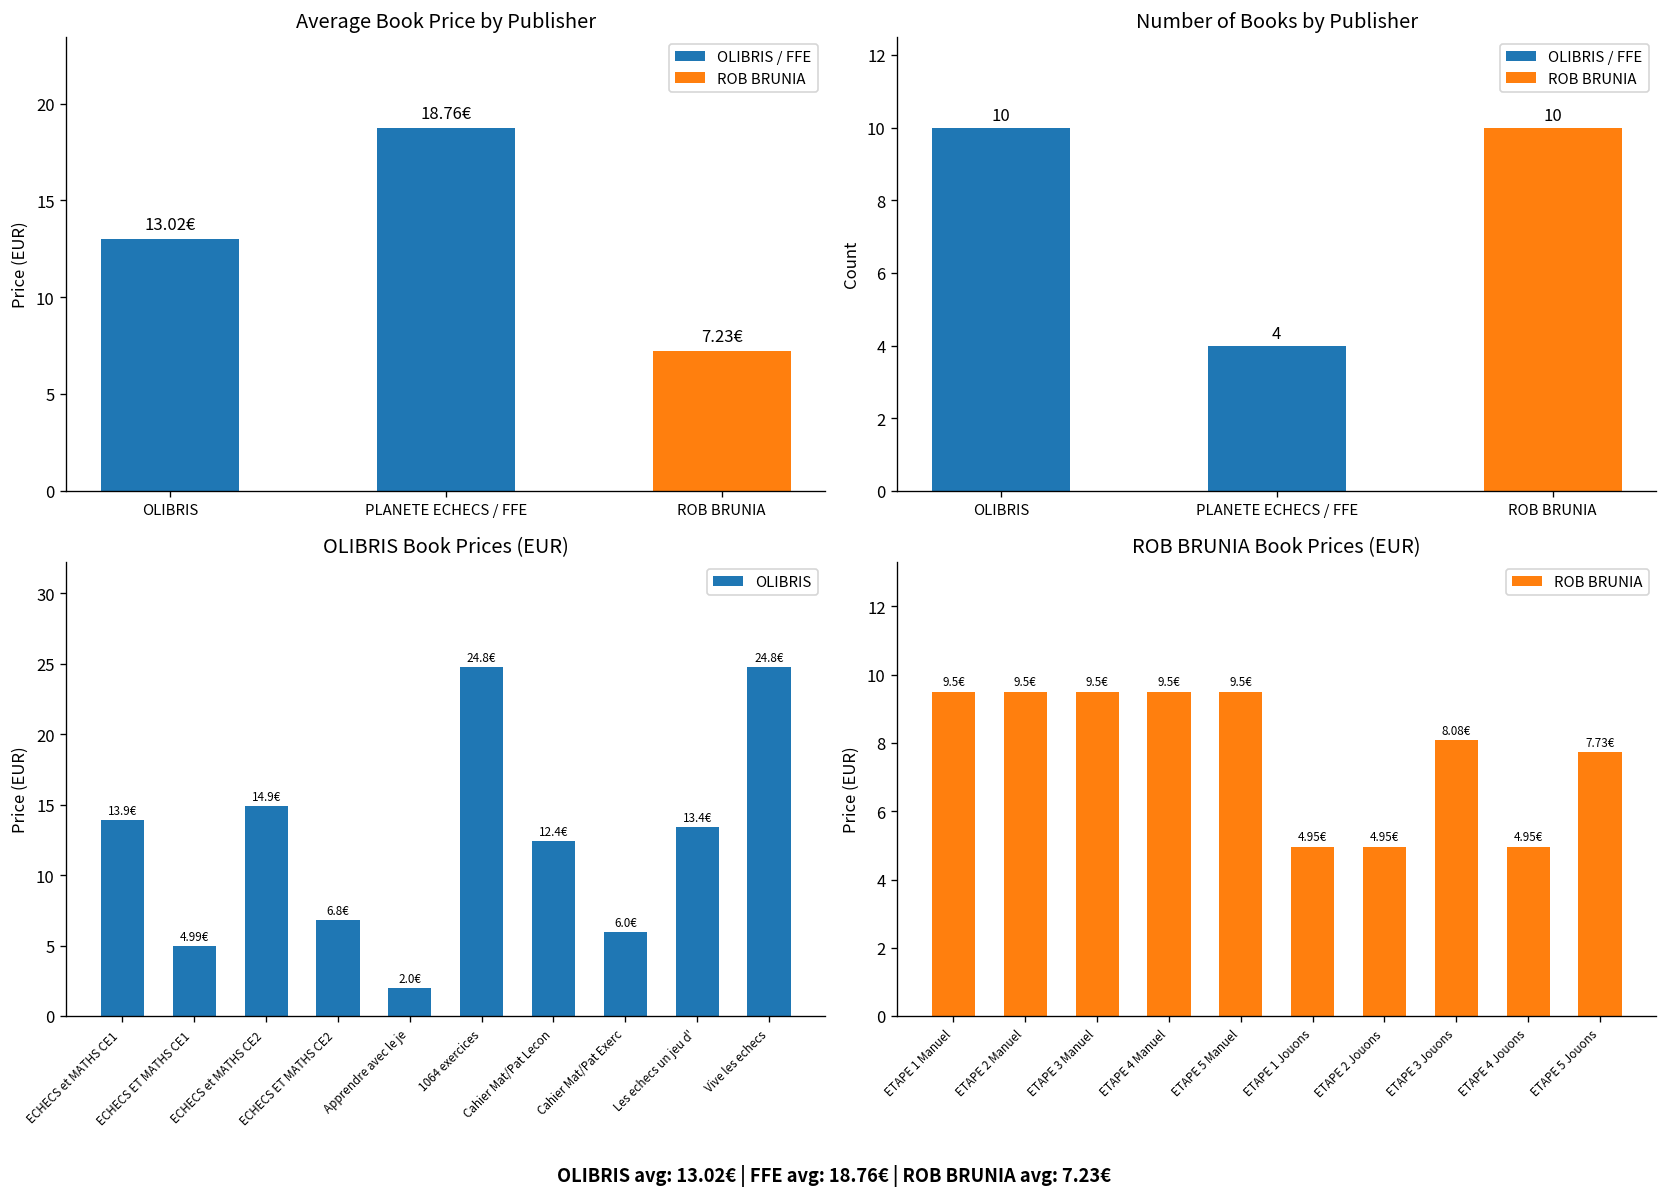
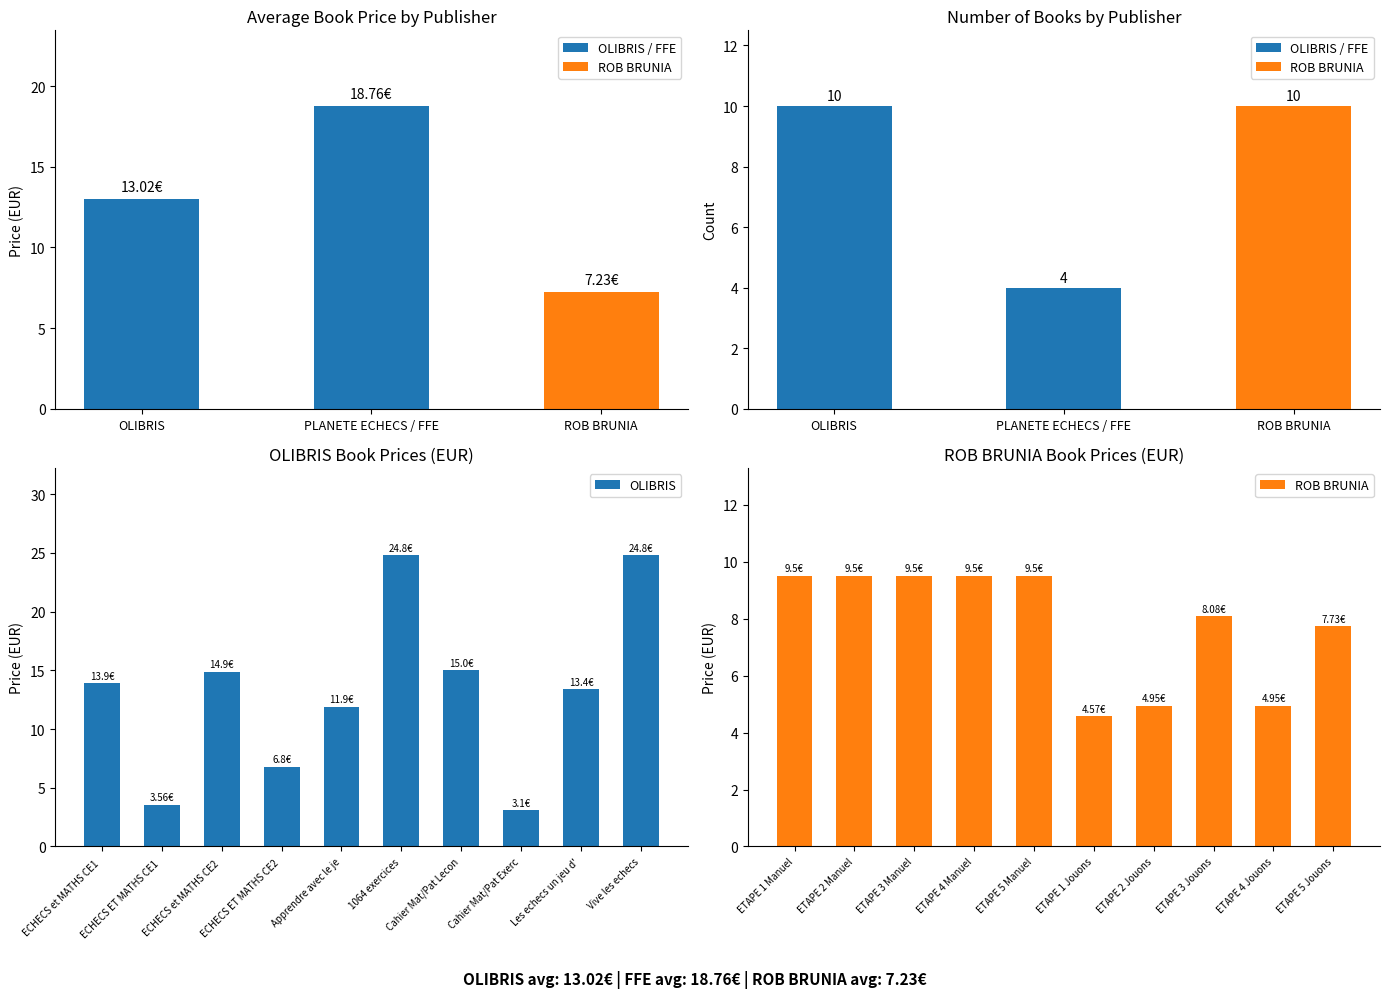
  {
    "Average Book Price by Publisher": {
      "OLIBRIS": "13.02€",
      "PLANETE ECHECS / FFE": "18.76€",
      "ROB BRUNIA": "7.23€"
    },
    "Number of Books by Publisher": {
      "OLIBRIS": "10",
      "PLANETE ECHECS / FFE": "4",
      "ROB BRUNIA": "10"
    },
    "OLIBRIS Book Prices (EUR)": {
      "ECHECS et MATHS CE1": "13.9€",
-     "ECHECS ET MATHS CE1": "4.99€",
+     "ECHECS ET MATHS CE1": "3.56€",
      "ECHECS et MATHS CE2": "14.9€",
      "ECHECS ET MATHS CE2": "6.8€",
-     "Apprendre avec le je": "2.0€",
+     "Apprendre avec le je": "11.9€",
      "1064 exercices": "24.8€",
-     "Cahier Mat/Pat Lecon": "12.4€",
-     "Cahier Mat/Pat Exerc": "6.0€",
+     "Cahier Mat/Pat Lecon": "15.0€",
+     "Cahier Mat/Pat Exerc": "3.1€",
      "Les echecs un jeu d'": "13.4€",
      "Vive les echecs": "24.8€"
    },
    "ROB BRUNIA Book Prices (EUR)": {
      "ETAPE 1 Manuel": "9.5€",
      "ETAPE 2 Manuel": "9.5€",
      "ETAPE 3 Manuel": "9.5€",
      "ETAPE 4 Manuel": "9.5€",
      "ETAPE 5 Manuel": "9.5€",
-     "ETAPE 1 Jouons": "4.95€",
+     "ETAPE 1 Jouons": "4.57€",
      "ETAPE 2 Jouons": "4.95€",
      "ETAPE 3 Jouons": "8.08€",
      "ETAPE 4 Jouons": "4.95€",
      "ETAPE 5 Jouons": "7.73€"
    }
  }
